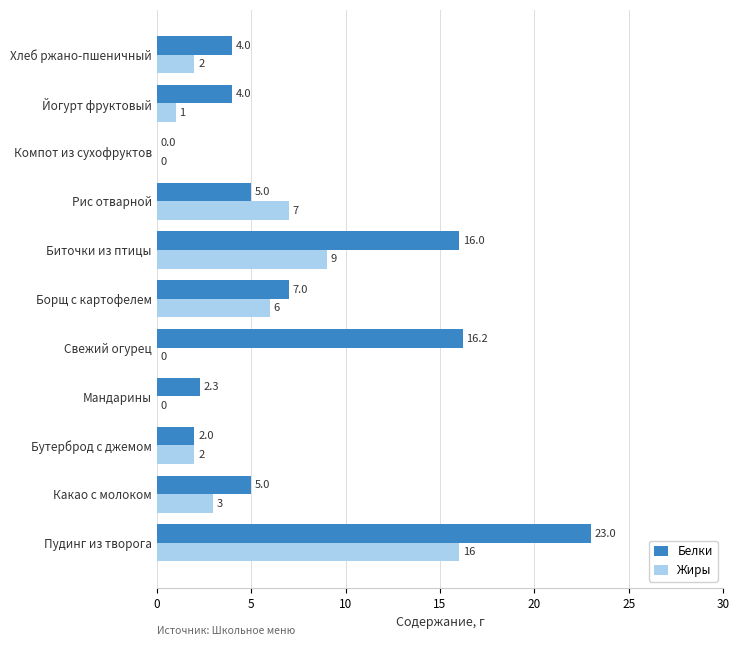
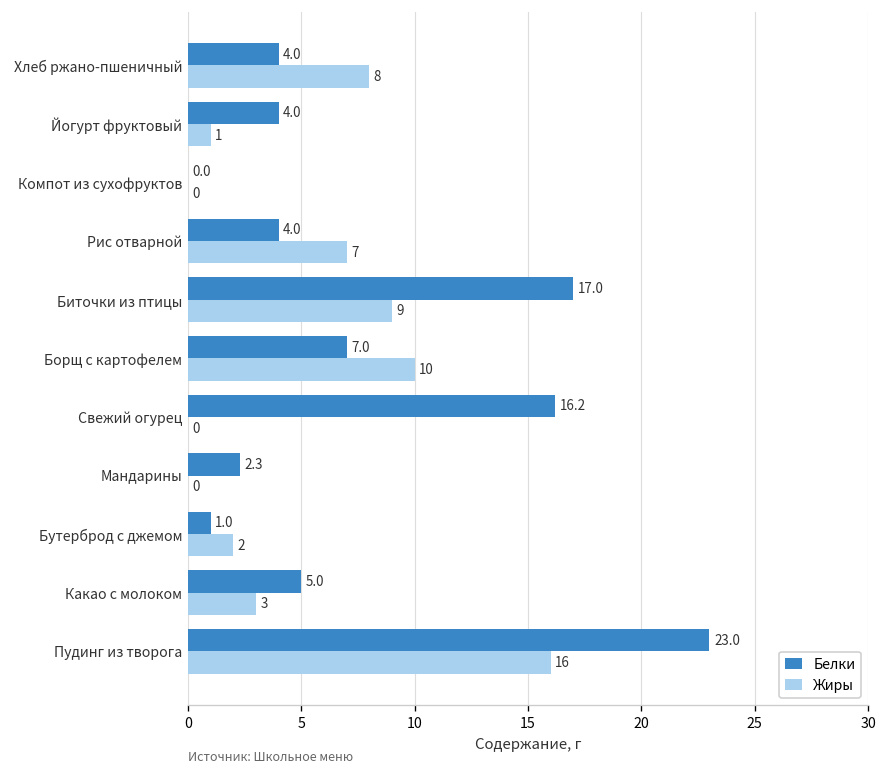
  {
    "Белки": {
      "Хлеб ржано-пшеничный": 4.0,
      "Йогурт фруктовый": 4.0,
      "Компот из сухофруктов": 0.0,
-     "Рис отварной": 5.0,
-     "Биточки из птицы": 16.0,
+     "Рис отварной": 4.0,
+     "Биточки из птицы": 17.0,
      "Борщ с картофелем": 7.0,
      "Свежий огурец": 16.2,
      "Мандарины": 2.3,
-     "Бутерброд с джемом": 2.0,
+     "Бутерброд с джемом": 1.0,
      "Какао с молоком": 5.0,
      "Пудинг из творога": 23.0
    },
    "Жиры": {
-     "Хлеб ржано-пшеничный": 2,
+     "Хлеб ржано-пшеничный": 8,
      "Йогурт фруктовый": 1,
      "Компот из сухофруктов": 0,
      "Рис отварной": 7,
      "Биточки из птицы": 9,
-     "Борщ с картофелем": 6,
+     "Борщ с картофелем": 10,
      "Свежий огурец": 0,
      "Мандарины": 0,
      "Бутерброд с джемом": 2,
      "Какао с молоком": 3,
      "Пудинг из творога": 16
    }
  }
